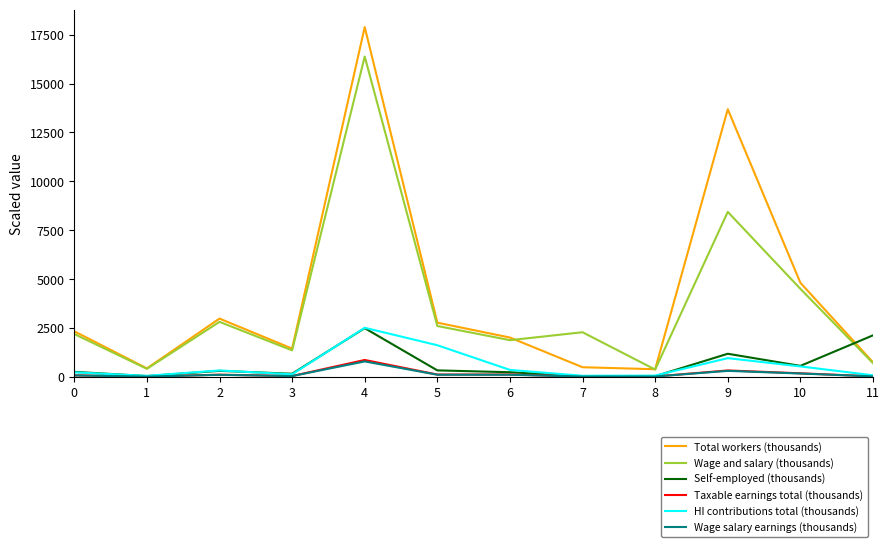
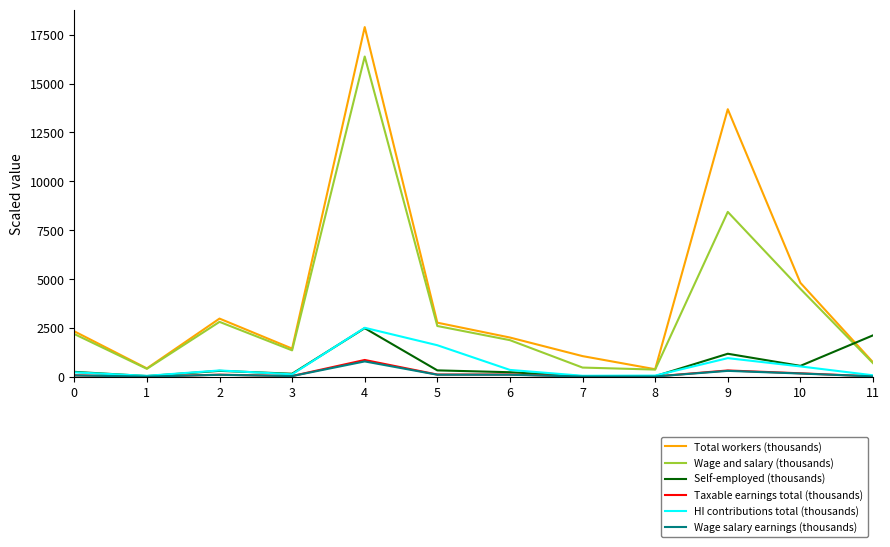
  {
    "Total workers (thousands)": {
      "0": 2300,
      "2": 3000,
      "4": 17900,
      "5": 2800,
      "6": 2000,
-     "7": 500,
+     "7": 1100,
      "9": 13700,
      "10": 4800
    },
    "Wage and salary (thousands)": {
      "0": 2200,
      "2": 2800,
      "4": 16400,
      "5": 2600,
      "6": 1900,
-     "7": 2300,
+     "7": 500,
      "9": 8400,
      "10": 4500
    },
    "Self-employed (thousands)": {
      "5": 300,
      "9": 1200,
      "11": 2100
    },
    "HI contributions total (thousands)": {
      "5": 1600,
      "9": 1000
    }
  }
